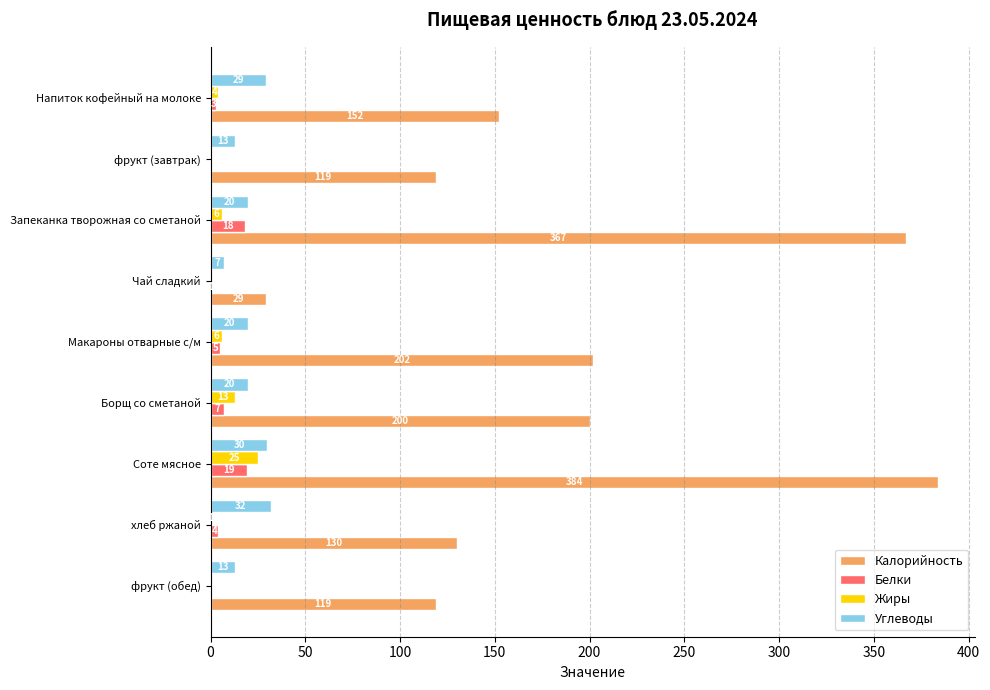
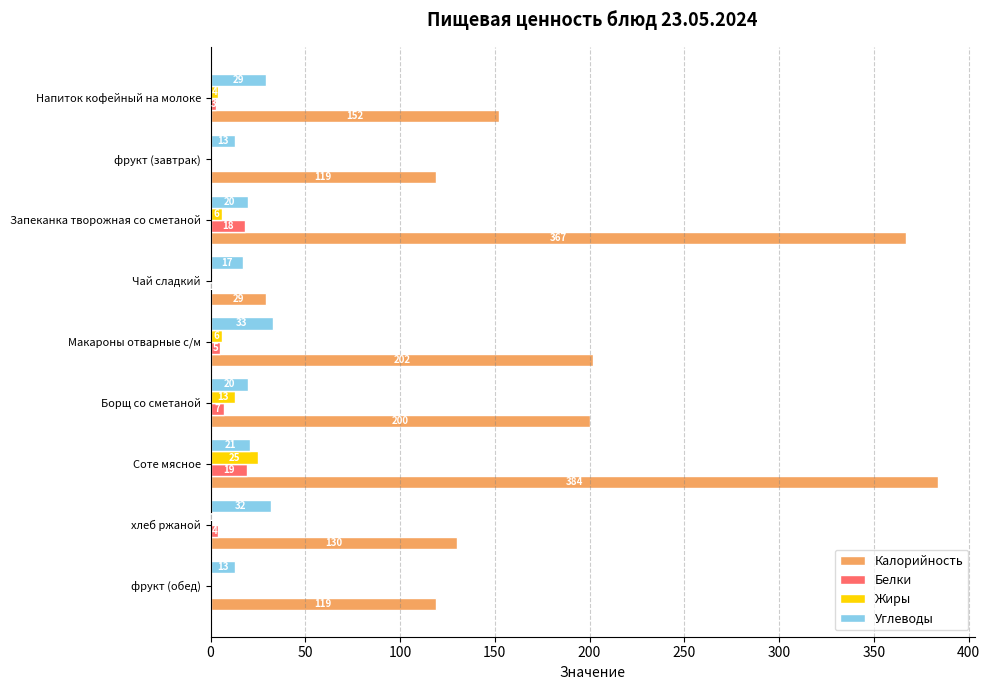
  {
    "Жиры": {
      "Напиток кофейный на молоке": 4,
      "Запеканка творожная со сметаной": 6,
      "Макароны отварные с/м": 6,
      "Борщ со сметаной": 13,
      "Соте мясное": 25
    },
    "Углеводы": {
      "Напиток кофейный на молоке": 29,
      "фрукт (завтрак)": 13,
      "Запеканка творожная со сметаной": 20,
-     "Чай сладкий": 7,
-     "Макароны отварные с/м": 20,
+     "Чай сладкий": 17,
+     "Макароны отварные с/м": 33,
      "Борщ со сметаной": 20,
-     "Соте мясное": 30,
+     "Соте мясное": 21,
      "хлеб ржаной": 32,
      "фрукт (обед)": 13
    }
  }
